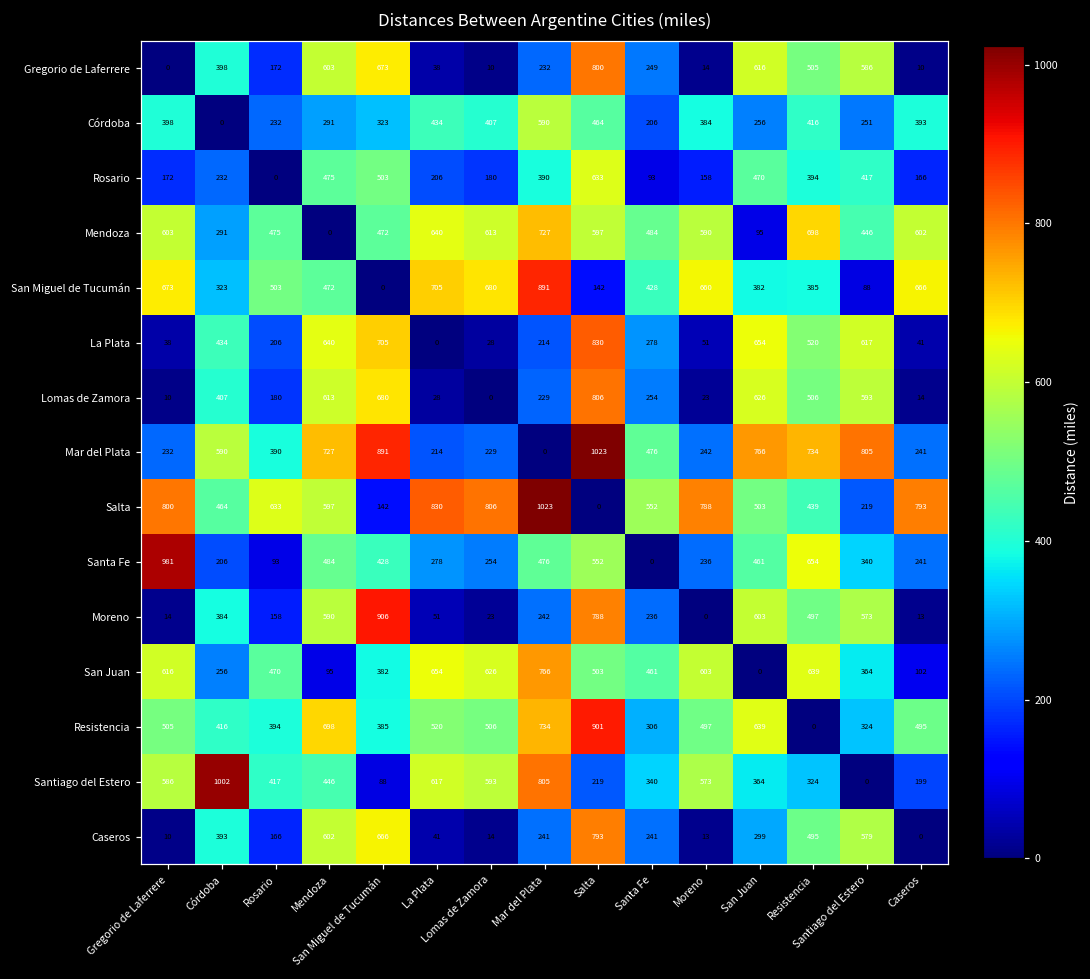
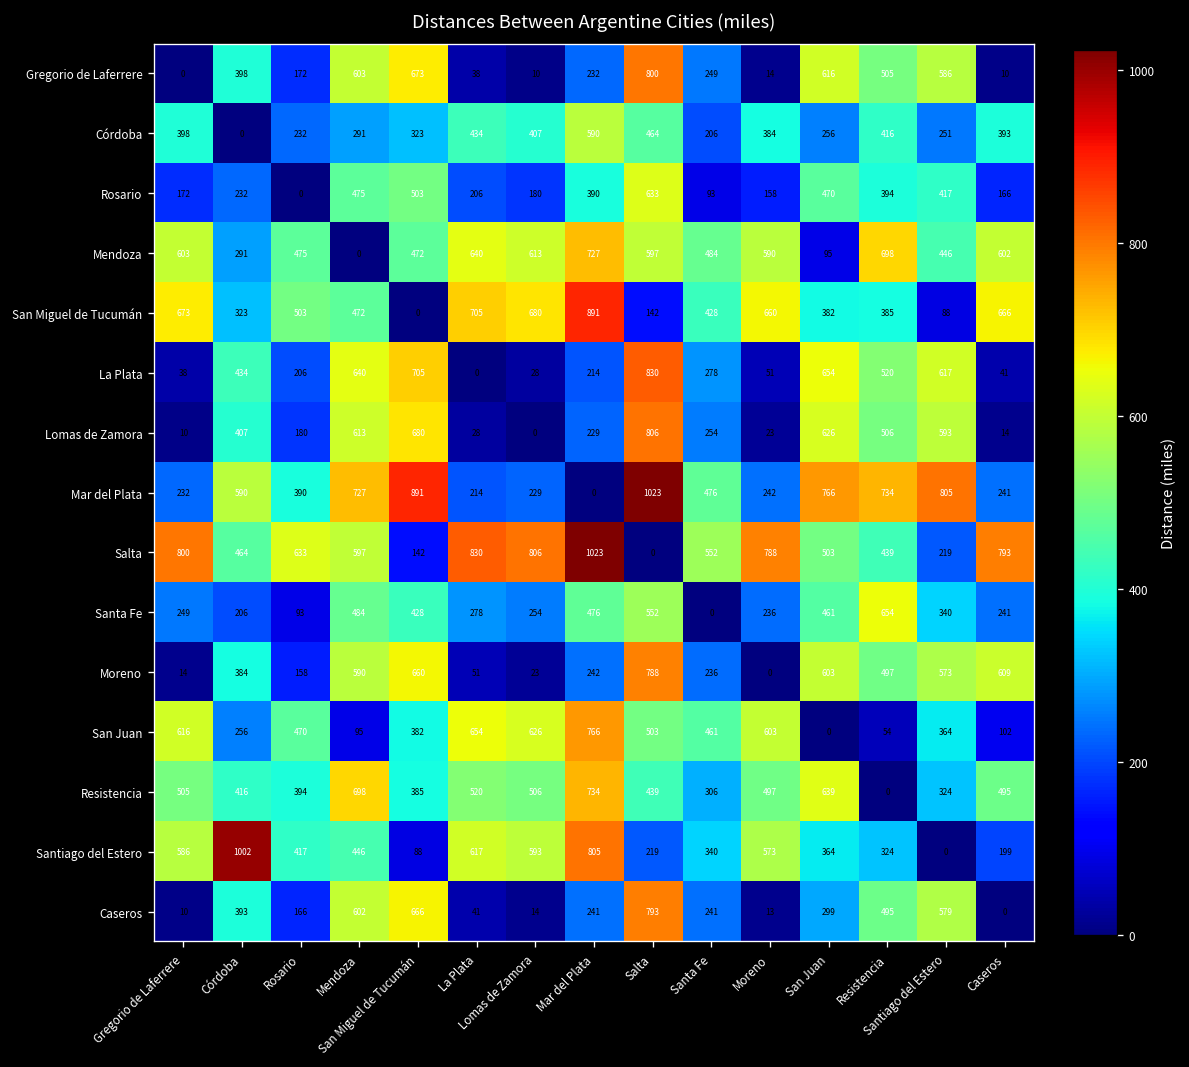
  {
    "Santa Fe": {
-     "Gregorio de Laferrere": 981,
+     "Gregorio de Laferrere": 249,
      "Córdoba": 206,
      "Rosario": 93,
      "Mendoza": 484,
      "San Miguel de Tucumán": 428,
      "La Plata": 278,
      "Lomas de Zamora": 254,
      "Mar del Plata": 476,
      "Salta": 552,
      "Santa Fe": 0,
      "Moreno": 236,
      "San Juan": 461,
      "Resistencia": 654,
      "Santiago del Estero": 340,
      "Caseros": 241
    },
    "Moreno": {
      "Gregorio de Laferrere": 14,
      "Córdoba": 384,
      "Rosario": 158,
      "Mendoza": 590,
-     "San Miguel de Tucumán": 906,
+     "San Miguel de Tucumán": 660,
      "La Plata": 51,
      "Lomas de Zamora": 23,
      "Mar del Plata": 242,
      "Salta": 788,
      "Santa Fe": 236,
      "Moreno": 0,
      "San Juan": 603,
      "Resistencia": 497,
      "Santiago del Estero": 573,
-     "Caseros": 13
+     "Caseros": 609
    },
    "San Juan": {
      "Gregorio de Laferrere": 616,
      "Córdoba": 256,
      "Rosario": 470,
      "Mendoza": 95,
      "San Miguel de Tucumán": 382,
      "La Plata": 654,
      "Lomas de Zamora": 626,
      "Mar del Plata": 766,
      "Salta": 503,
      "Santa Fe": 461,
      "Moreno": 603,
      "San Juan": 0,
-     "Resistencia": 639,
+     "Resistencia": 54,
      "Santiago del Estero": 364,
      "Caseros": 102
    },
    "Resistencia": {
      "Gregorio de Laferrere": 505,
      "Córdoba": 416,
      "Rosario": 394,
      "Mendoza": 698,
      "San Miguel de Tucumán": 385,
      "La Plata": 520,
      "Lomas de Zamora": 506,
      "Mar del Plata": 734,
-     "Salta": 901,
+     "Salta": 439,
      "Santa Fe": 306,
      "Moreno": 497,
      "San Juan": 639,
      "Resistencia": 0,
      "Santiago del Estero": 324,
      "Caseros": 495
    }
  }
